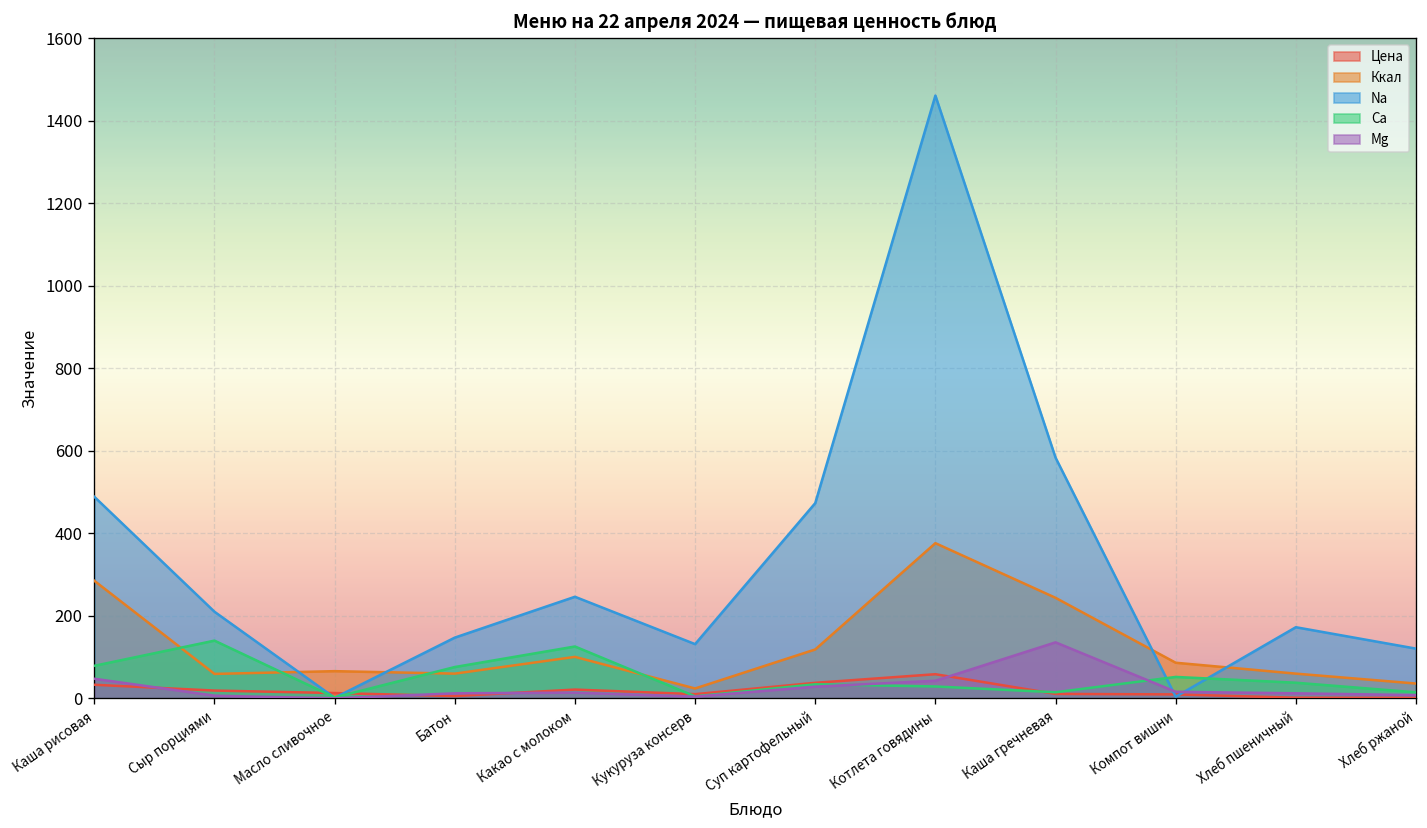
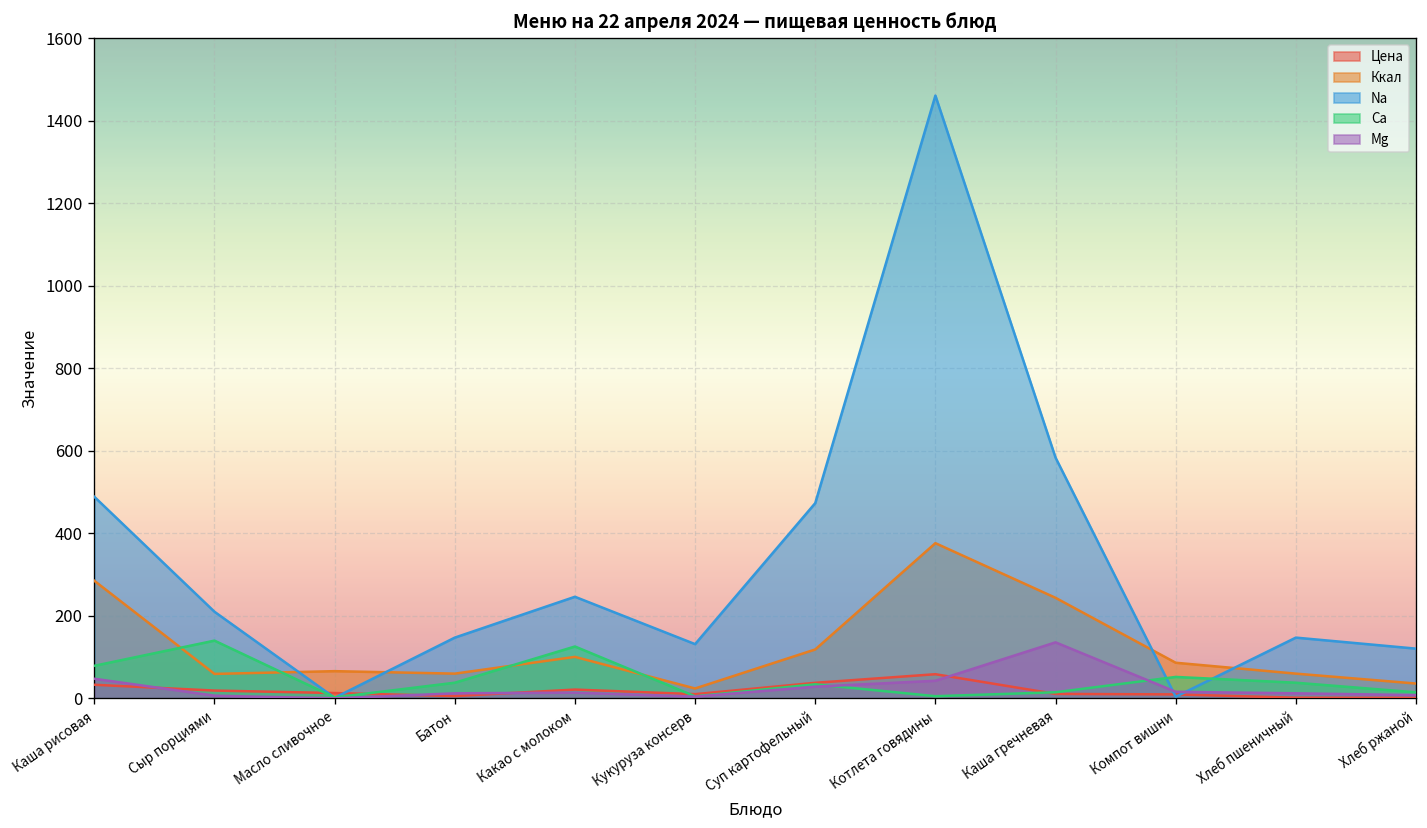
  {
    "Na": {
      "Каша рисовая": 490,
      "Сыр порциями": 210,
      "Батон": 150,
      "Какао с молоком": 250,
      "Кукуруза консерв": 130,
      "Суп картофельный": 470,
      "Котлета говядины": 1460,
      "Каша гречневая": 580,
-     "Хлеб пшеничный": 170,
+     "Хлеб пшеничный": 150,
      "Хлеб ржаной": 120
    },
    "Ca": {
      "Каша рисовая": 80,
      "Сыр порциями": 140,
-     "Батон": 80,
+     "Батон": 40,
      "Какао с молоком": 130,
-     "Котлета говядины": 30,
+     "Котлета говядины": 10,
      "Компот вишни": 50,
      "Хлеб пшеничный": 40
    },
    "Mg": {
      "Каша рисовая": 50,
      "Сыр порциями": 10,
      "Какао с молоком": 10,
      "Котлета говядины": 40,
      "Каша гречневая": 140,
      "Хлеб пшеничный": 10
    }
  }
